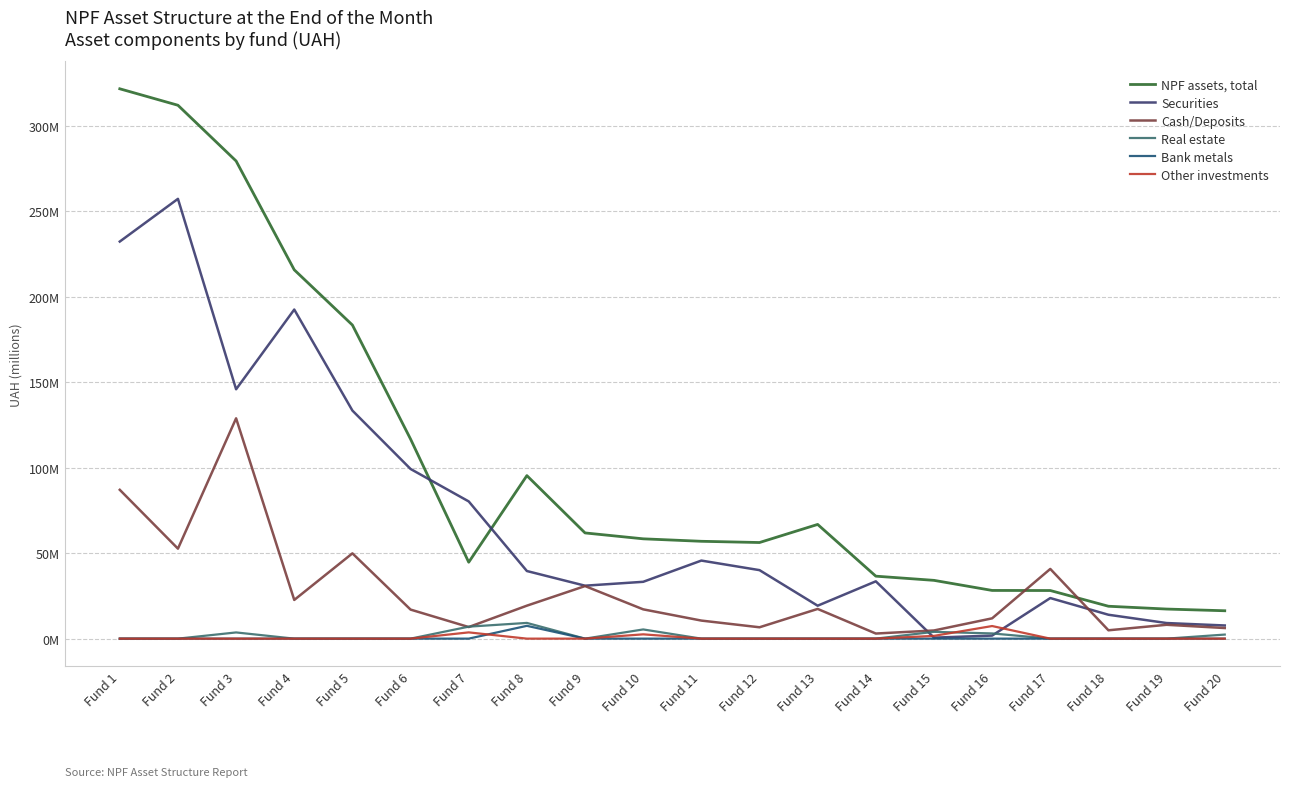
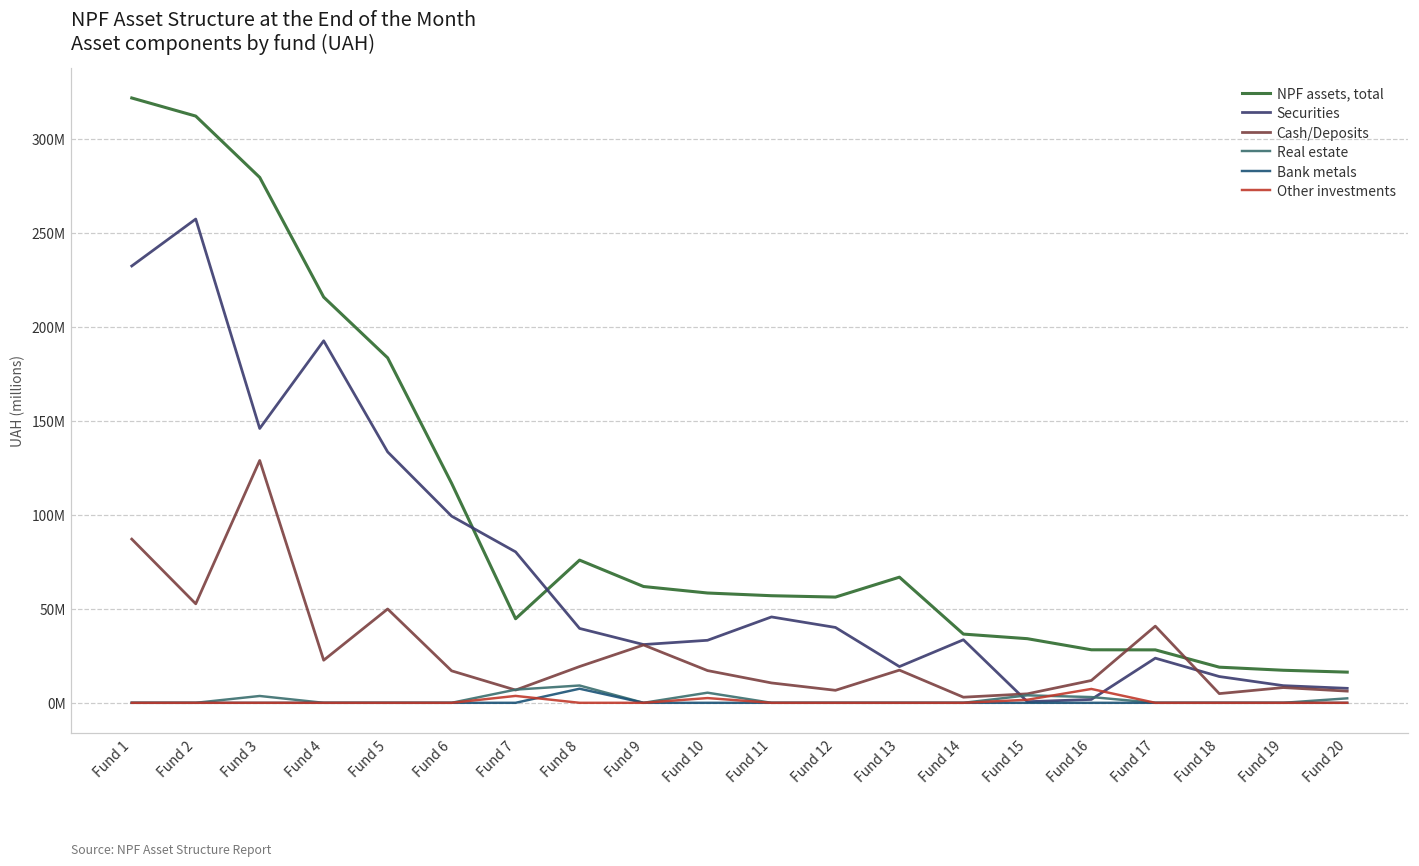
  {
    "NPF assets, total": {
      "Fund 1": 322000000,
      "Fund 2": 312000000,
      "Fund 3": 279000000,
      "Fund 4": 216000000,
      "Fund 5": 183000000,
      "Fund 6": 117000000,
      "Fund 7": 45000000,
-     "Fund 8": 95000000,
+     "Fund 8": 76000000,
      "Fund 9": 62000000,
      "Fund 10": 58000000,
      "Fund 11": 57000000,
      "Fund 12": 56000000,
      "Fund 13": 67000000,
      "Fund 14": 37000000,
      "Fund 15": 34000000,
      "Fund 16": 28000000,
      "Fund 17": 28000000,
      "Fund 18": 19000000,
      "Fund 19": 17000000,
      "Fund 20": 16000000
    },
    "Cash/Deposits": {
      "Fund 1": 87000000,
      "Fund 2": 53000000,
      "Fund 3": 129000000,
      "Fund 4": 23000000,
      "Fund 5": 50000000,
      "Fund 6": 17000000,
      "Fund 8": 19000000,
      "Fund 10": 17000000,
      "Fund 11": 11000000,
      "Fund 12": 7000000,
      "Fund 13": 17000000,
      "Fund 14": 3000000,
      "Fund 16": 12000000,
      "Fund 17": 41000000,
      "Fund 18": 5000000
    },
    "Other investments": {
      "Fund 7": 4000000,
      "Fund 8": 0,
      "Fund 10": 3000000,
      "Fund 16": 7000000
    }
  }
